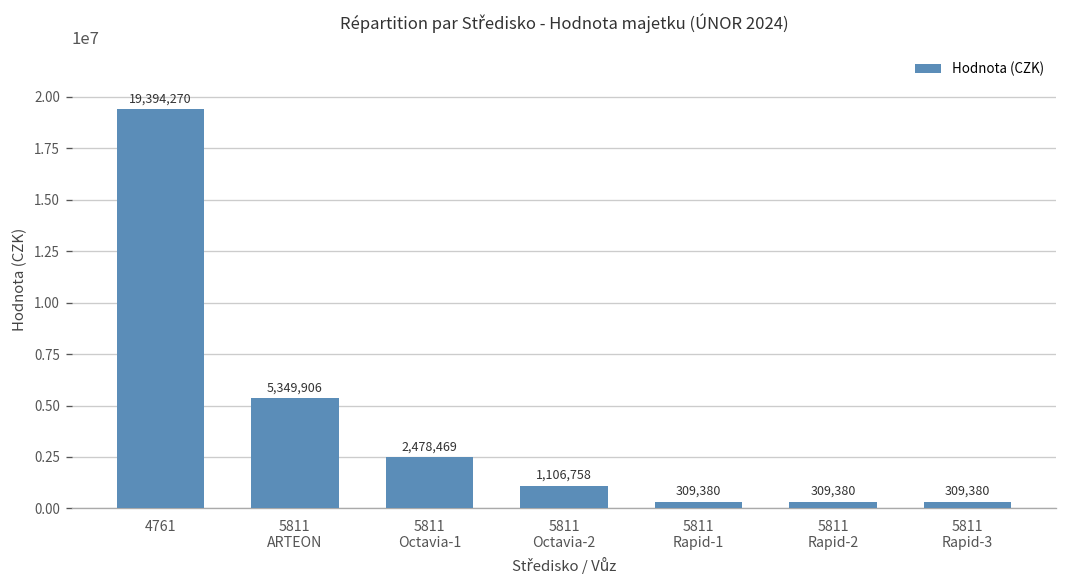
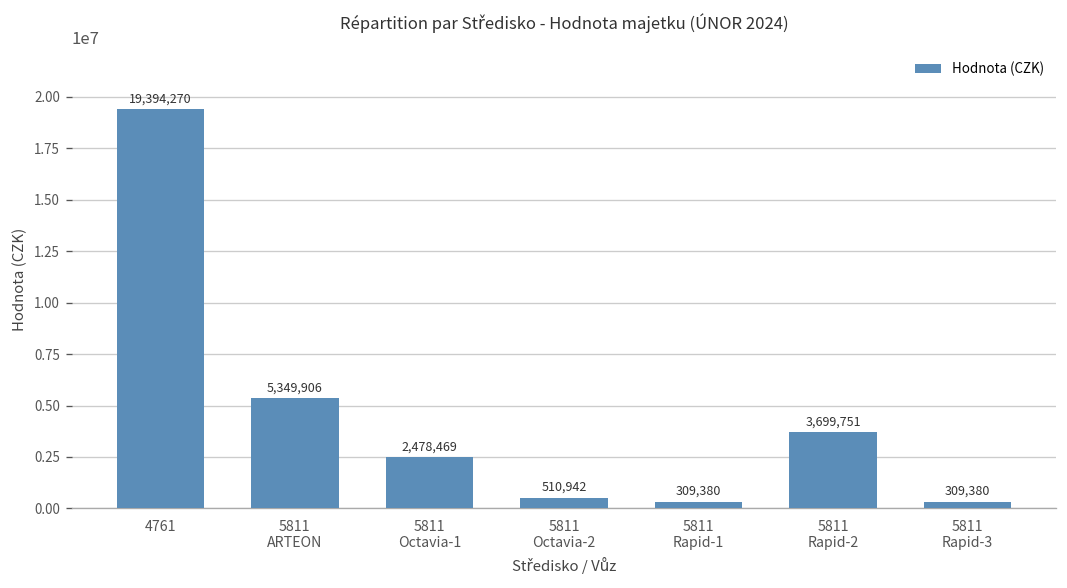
  {
    "4761": "19,394,270",
    "5811 ARTEON": "5,349,906",
    "5811 Octavia-1": "2,478,469",
-   "5811 Octavia-2": "1,106,758",
+   "5811 Octavia-2": "510,942",
    "5811 Rapid-1": "309,380",
-   "5811 Rapid-2": "309,380",
+   "5811 Rapid-2": "3,699,751",
    "5811 Rapid-3": "309,380"
  }
